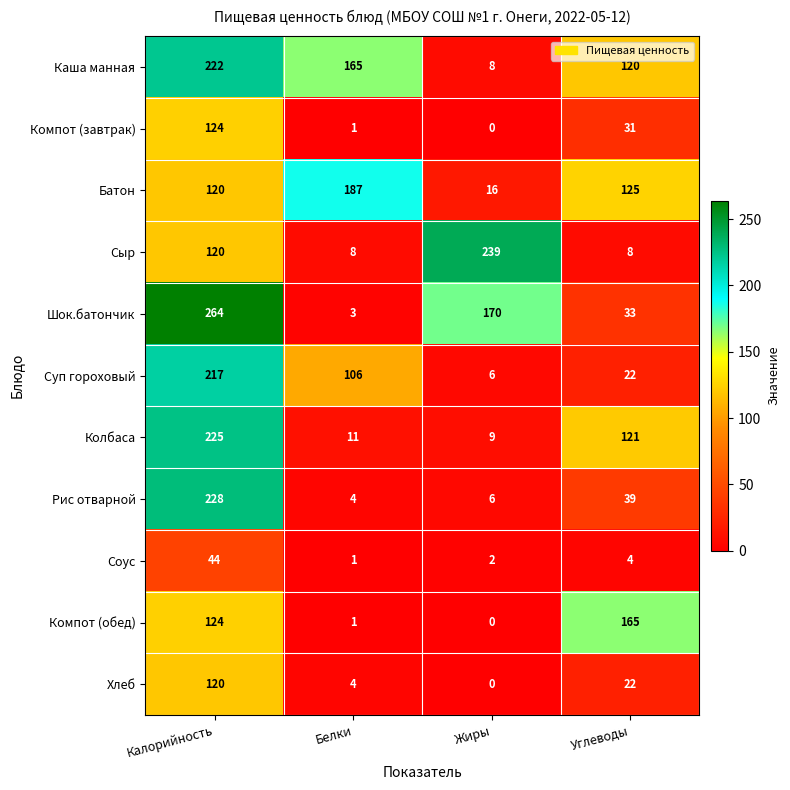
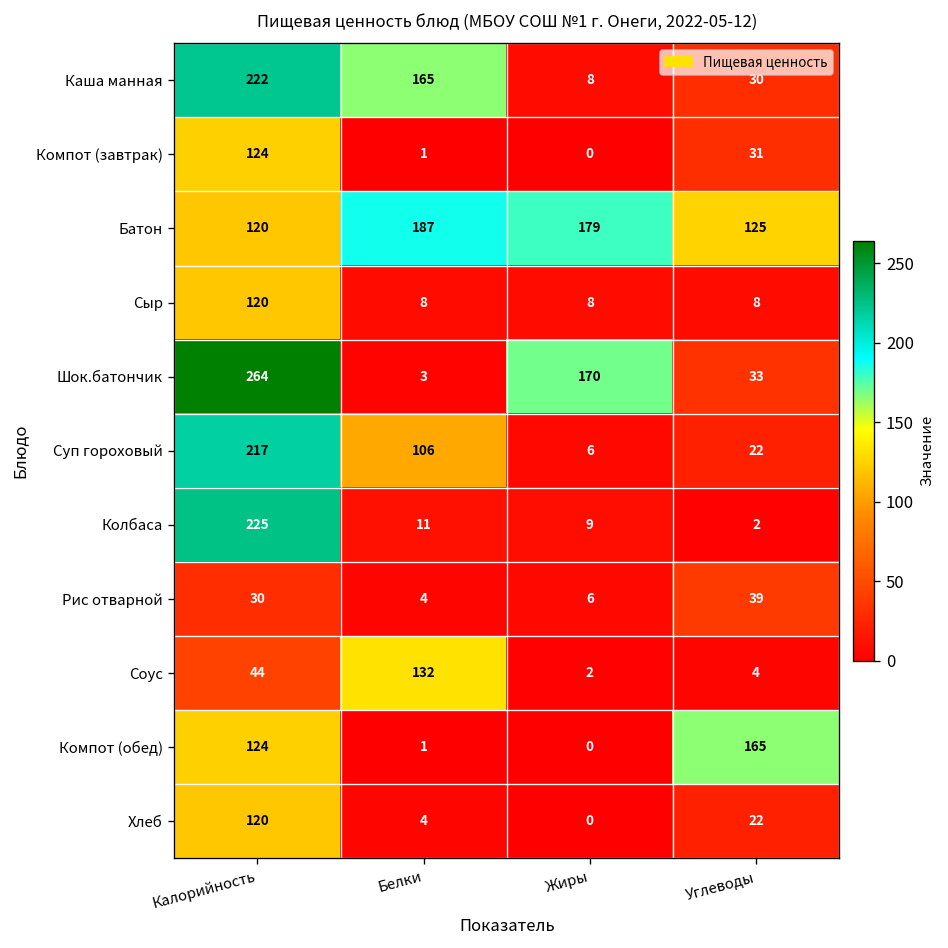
  {
    "Каша манная": {
      "Калорийность": 222,
      "Белки": 165,
      "Жиры": 8,
-     "Углеводы": 120
+     "Углеводы": 30
    },
    "Компот (завтрак)": {
      "Калорийность": 124,
      "Белки": 1,
      "Жиры": 0,
      "Углеводы": 31
    },
    "Батон": {
      "Калорийность": 120,
      "Белки": 187,
-     "Жиры": 16,
+     "Жиры": 179,
      "Углеводы": 125
    },
    "Сыр": {
      "Калорийность": 120,
      "Белки": 8,
-     "Жиры": 239,
+     "Жиры": 8,
      "Углеводы": 8
    },
    "Шок.батончик": {
      "Калорийность": 264,
      "Белки": 3,
      "Жиры": 170,
      "Углеводы": 33
    },
    "Суп гороховый": {
      "Калорийность": 217,
      "Белки": 106,
      "Жиры": 6,
      "Углеводы": 22
    },
    "Колбаса": {
      "Калорийность": 225,
      "Белки": 11,
      "Жиры": 9,
-     "Углеводы": 121
+     "Углеводы": 2
    },
    "Рис отварной": {
-     "Калорийность": 228,
+     "Калорийность": 30,
      "Белки": 4,
      "Жиры": 6,
      "Углеводы": 39
    },
    "Соус": {
      "Калорийность": 44,
-     "Белки": 1,
+     "Белки": 132,
      "Жиры": 2,
      "Углеводы": 4
    },
    "Компот (обед)": {
      "Калорийность": 124,
      "Белки": 1,
      "Жиры": 0,
      "Углеводы": 165
    },
    "Хлеб": {
      "Калорийность": 120,
      "Белки": 4,
      "Жиры": 0,
      "Углеводы": 22
    }
  }
